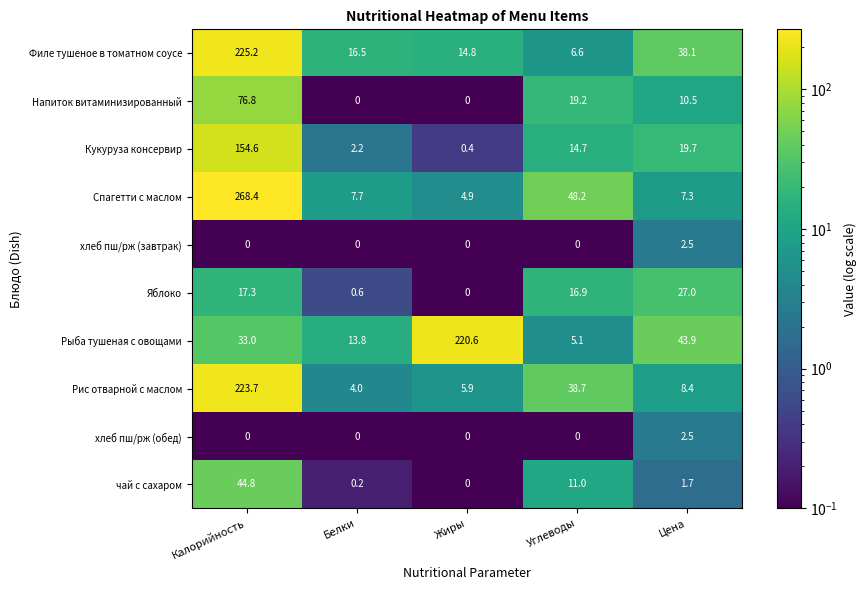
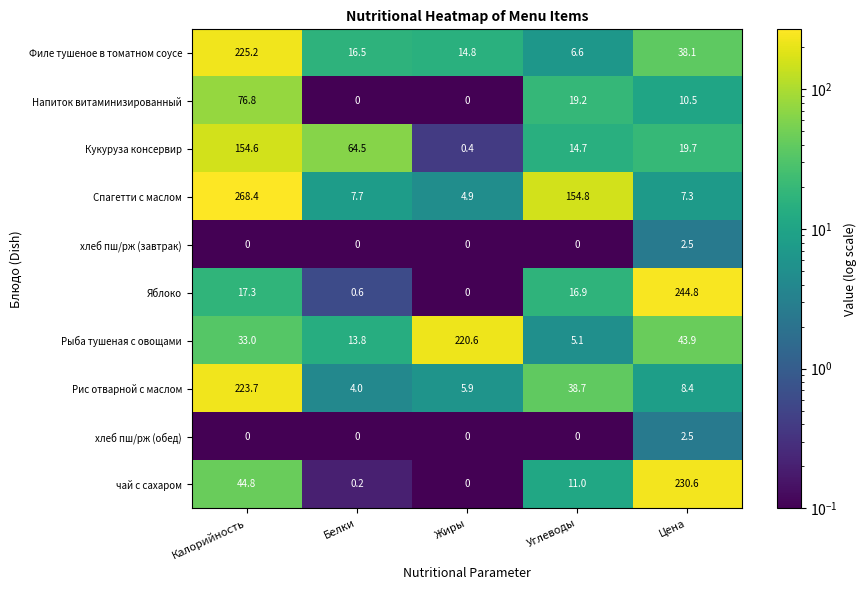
  {
    "Филе тушеное в томатном соусе": {
      "Калорийность": 225.2,
      "Белки": 16.5,
      "Жиры": 14.8,
      "Углеводы": 6.6,
      "Цена": 38.1
    },
    "Напиток витаминизированный": {
      "Калорийность": 76.8,
      "Белки": 0,
      "Жиры": 0,
      "Углеводы": 19.2,
      "Цена": 10.5
    },
    "Кукуруза консервир": {
      "Калорийность": 154.6,
-     "Белки": 2.2,
+     "Белки": 64.5,
      "Жиры": 0.4,
      "Углеводы": 14.7,
      "Цена": 19.7
    },
    "Спагетти с маслом": {
      "Калорийность": 268.4,
      "Белки": 7.7,
      "Жиры": 4.9,
-     "Углеводы": 48.2,
+     "Углеводы": 154.8,
      "Цена": 7.3
    },
    "хлеб пш/рж (завтрак)": {
      "Калорийность": 0,
      "Белки": 0,
      "Жиры": 0,
      "Углеводы": 0,
      "Цена": 2.5
    },
    "Яблоко": {
      "Калорийность": 17.3,
      "Белки": 0.6,
      "Жиры": 0,
      "Углеводы": 16.9,
-     "Цена": 27.0
+     "Цена": 244.8
    },
    "Рыба тушеная с овощами": {
      "Калорийность": 33.0,
      "Белки": 13.8,
      "Жиры": 220.6,
      "Углеводы": 5.1,
      "Цена": 43.9
    },
    "Рис отварной с маслом": {
      "Калорийность": 223.7,
      "Белки": 4.0,
      "Жиры": 5.9,
      "Углеводы": 38.7,
      "Цена": 8.4
    },
    "хлеб пш/рж (обед)": {
      "Калорийность": 0,
      "Белки": 0,
      "Жиры": 0,
      "Углеводы": 0,
      "Цена": 2.5
    },
    "чай с сахаром": {
      "Калорийность": 44.8,
      "Белки": 0.2,
      "Жиры": 0,
      "Углеводы": 11.0,
-     "Цена": 1.7
+     "Цена": 230.6
    }
  }
